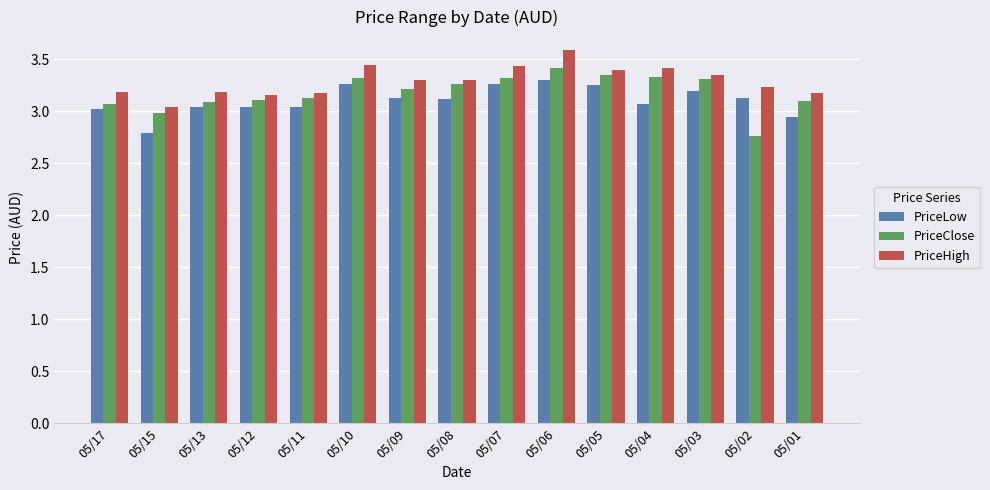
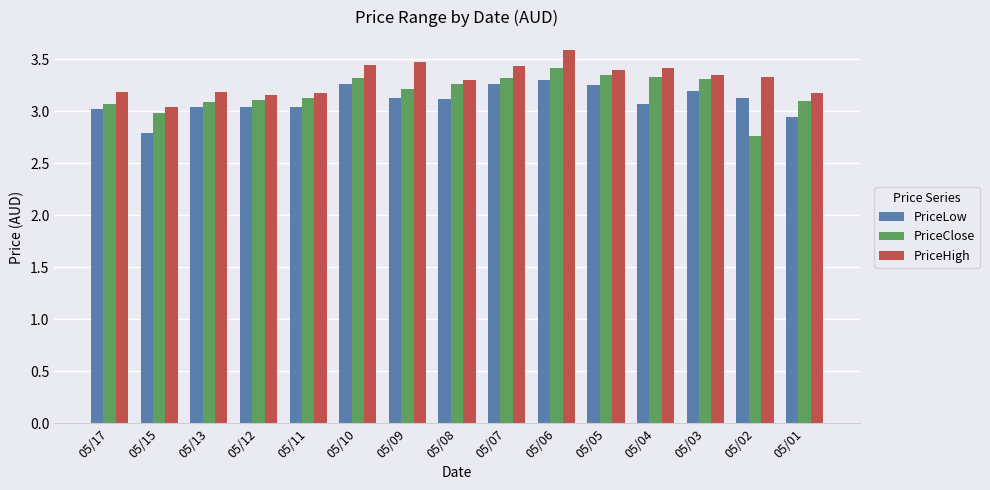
  {
    "PriceLow": {
      "05/17": 3.02,
      "05/15": 2.79,
      "05/13": 3.05,
      "05/12": 3.04,
      "05/11": 3.05,
      "05/10": 3.27,
      "05/09": 3.13,
      "05/08": 3.12,
      "05/07": 3.27,
      "05/06": 3.30,
      "05/05": 3.25,
      "05/04": 3.07,
      "05/03": 3.20,
      "05/02": 3.13,
      "05/01": 2.95
    },
    "PriceClose": {
      "05/17": 3.07,
      "05/15": 2.98,
      "05/13": 3.09,
      "05/12": 3.11,
      "05/11": 3.13,
      "05/10": 3.32,
      "05/09": 3.21,
      "05/08": 3.26,
      "05/07": 3.32,
      "05/06": 3.42,
      "05/05": 3.35,
      "05/04": 3.33,
      "05/03": 3.31,
      "05/02": 2.77,
      "05/01": 3.10
    },
    "PriceHigh": {
      "05/17": 3.18,
      "05/15": 3.04,
      "05/13": 3.19,
      "05/12": 3.15,
      "05/11": 3.18,
      "05/10": 3.45,
-     "05/09": 3.31,
+     "05/09": 3.48,
      "05/08": 3.31,
      "05/07": 3.43,
      "05/06": 3.59,
      "05/05": 3.40,
      "05/04": 3.42,
      "05/03": 3.35,
-     "05/02": 3.23,
+     "05/02": 3.33,
      "05/01": 3.17
    }
  }
